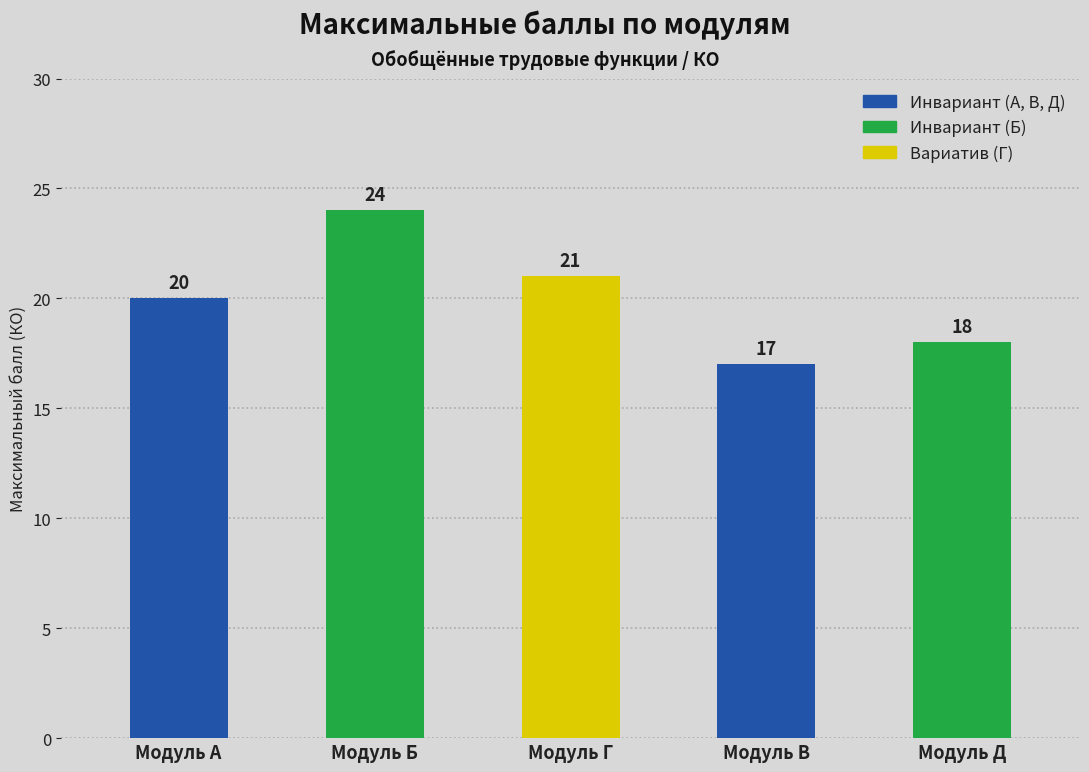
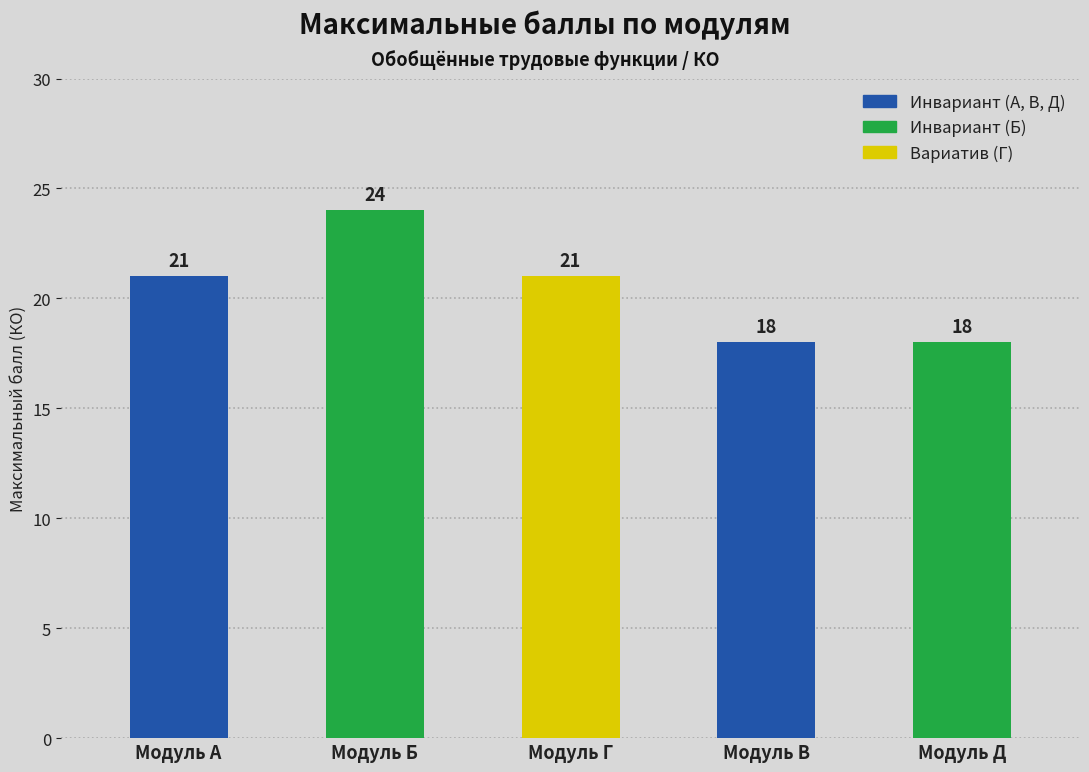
  {
-   "Модуль А": 20,
+   "Модуль А": 21,
    "Модуль Б": 24,
    "Модуль Г": 21,
-   "Модуль В": 17,
+   "Модуль В": 18,
    "Модуль Д": 18
  }
